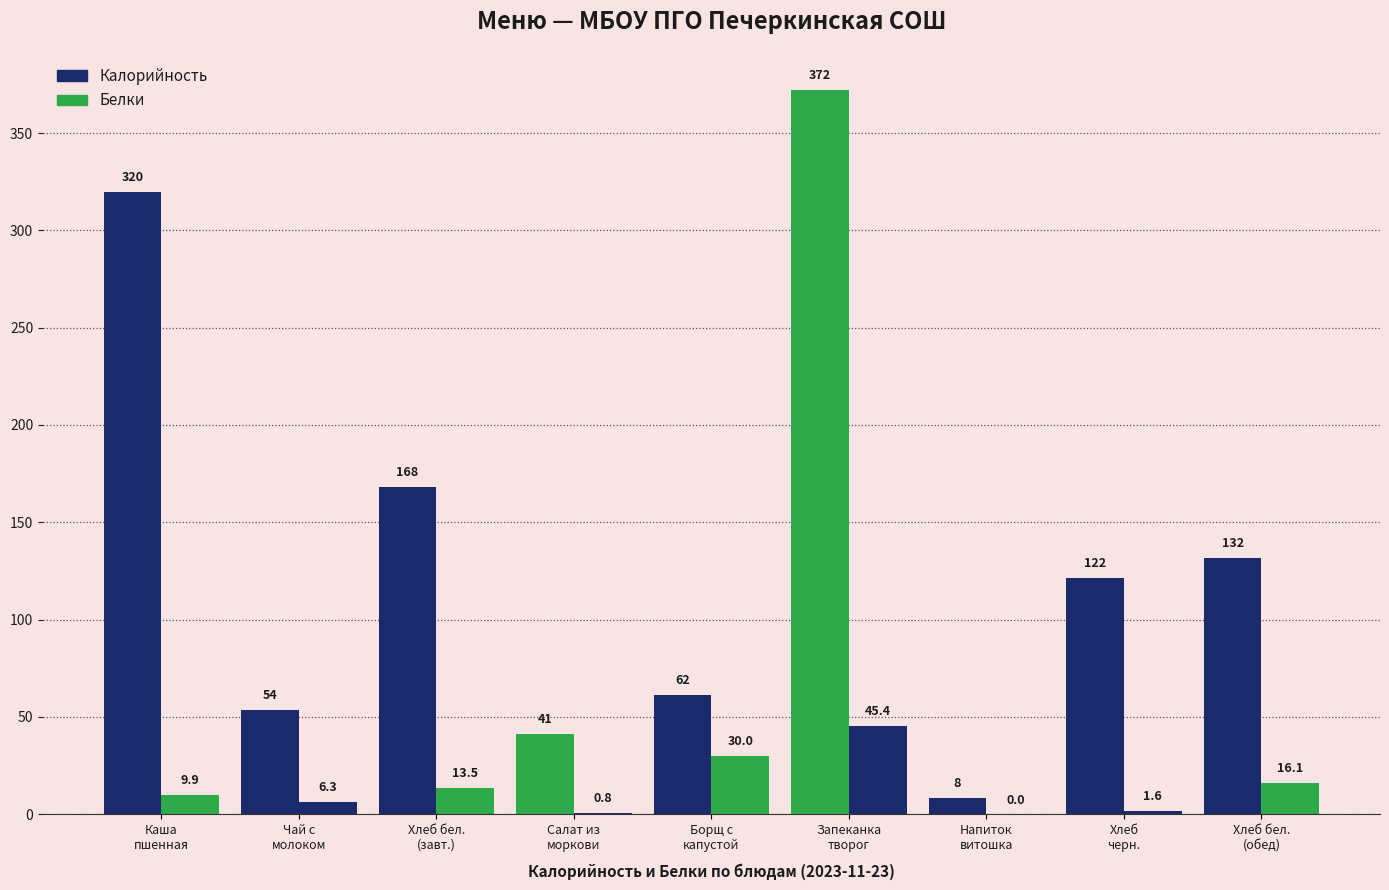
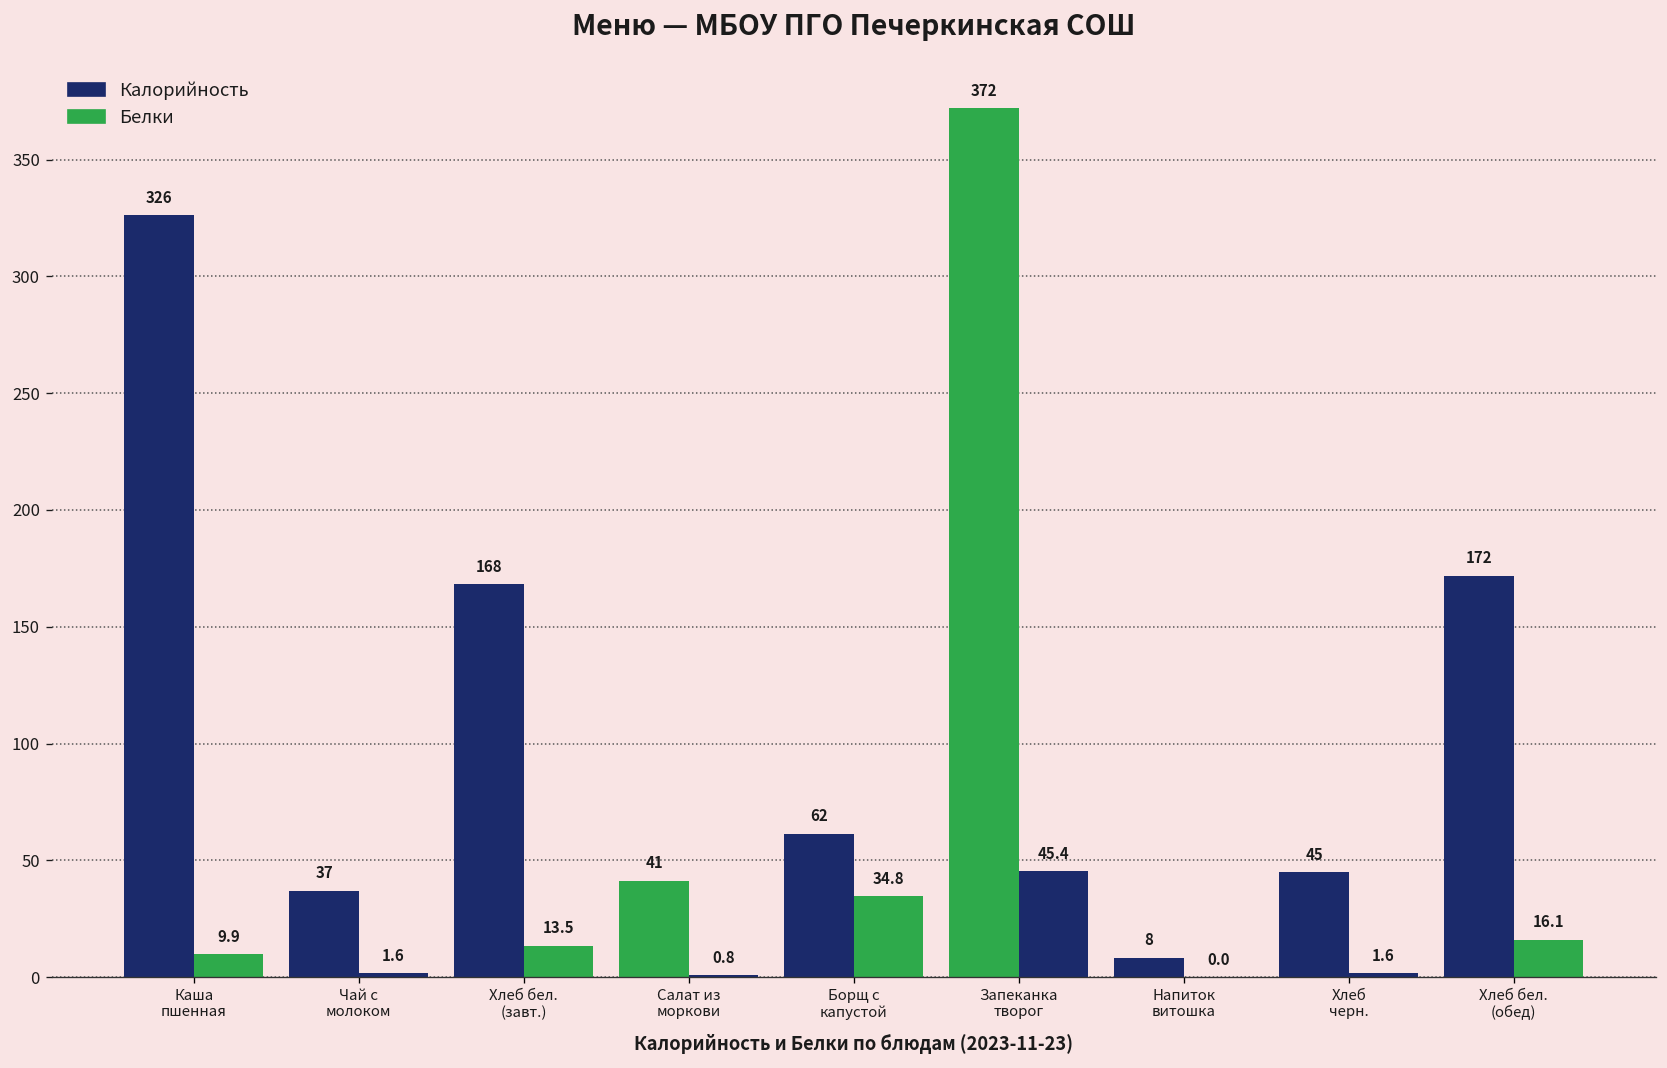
  {
    "Калорийность": {
-     "Каша пшенная": 320,
-     "Чай с молоком": 54,
+     "Каша пшенная": 326,
+     "Чай с молоком": 37,
      "Хлеб бел. (завт.)": 168,
      "Салат из моркови": 41,
      "Борщ с капустой": 62,
      "Запеканка творог": 372,
      "Напиток витошка": 8,
-     "Хлеб черн.": 122,
-     "Хлеб бел. (обед)": 132
+     "Хлеб черн.": 45,
+     "Хлеб бел. (обед)": 172
    },
    "Белки": {
      "Каша пшенная": 9.9,
-     "Чай с молоком": 6.3,
+     "Чай с молоком": 1.6,
      "Хлеб бел. (завт.)": 13.5,
      "Салат из моркови": 0.8,
-     "Борщ с капустой": 30.0,
+     "Борщ с капустой": 34.8,
      "Запеканка творог": 45.4,
      "Напиток витошка": 0.0,
      "Хлеб черн.": 1.6,
      "Хлеб бел. (обед)": 16.1
    }
  }
